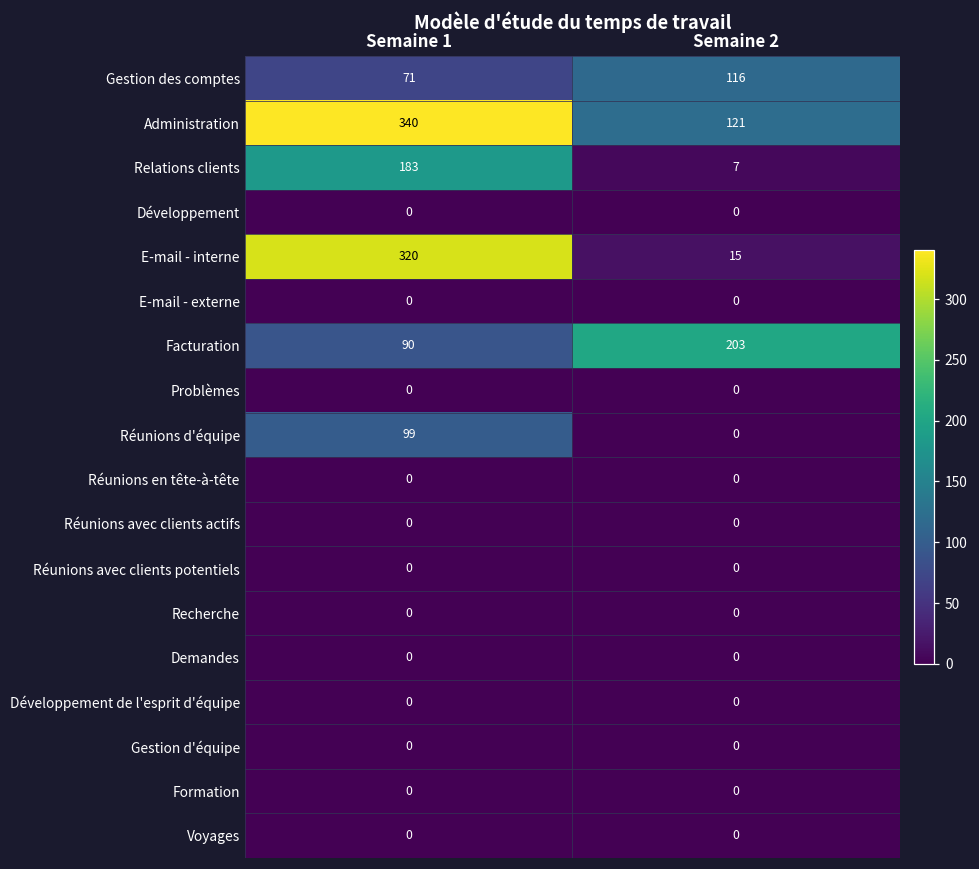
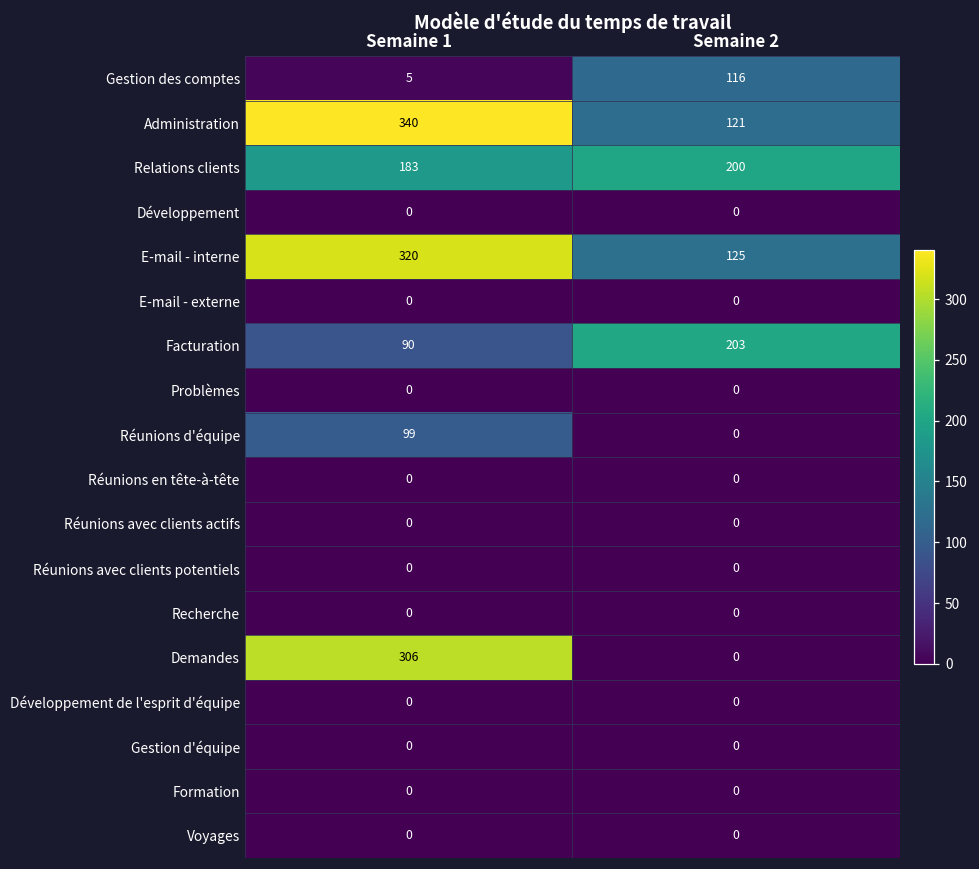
  {
    "Gestion des comptes": {
-     "Semaine 1": 71,
+     "Semaine 1": 5,
      "Semaine 2": 116
    },
    "Administration": {
      "Semaine 1": 340,
      "Semaine 2": 121
    },
    "Relations clients": {
      "Semaine 1": 183,
-     "Semaine 2": 7
+     "Semaine 2": 200
    },
    "Développement": {
      "Semaine 1": 0,
      "Semaine 2": 0
    },
    "E-mail - interne": {
      "Semaine 1": 320,
-     "Semaine 2": 15
+     "Semaine 2": 125
    },
    "E-mail - externe": {
      "Semaine 1": 0,
      "Semaine 2": 0
    },
    "Facturation": {
      "Semaine 1": 90,
      "Semaine 2": 203
    },
    "Problèmes": {
      "Semaine 1": 0,
      "Semaine 2": 0
    },
    "Réunions d'équipe": {
      "Semaine 1": 99,
      "Semaine 2": 0
    },
    "Réunions en tête-à-tête": {
      "Semaine 1": 0,
      "Semaine 2": 0
    },
    "Réunions avec clients actifs": {
      "Semaine 1": 0,
      "Semaine 2": 0
    },
    "Réunions avec clients potentiels": {
      "Semaine 1": 0,
      "Semaine 2": 0
    },
    "Recherche": {
      "Semaine 1": 0,
      "Semaine 2": 0
    },
    "Demandes": {
-     "Semaine 1": 0,
+     "Semaine 1": 306,
      "Semaine 2": 0
    },
    "Développement de l'esprit d'équipe": {
      "Semaine 1": 0,
      "Semaine 2": 0
    },
    "Gestion d'équipe": {
      "Semaine 1": 0,
      "Semaine 2": 0
    },
    "Formation": {
      "Semaine 1": 0,
      "Semaine 2": 0
    },
    "Voyages": {
      "Semaine 1": 0,
      "Semaine 2": 0
    }
  }
